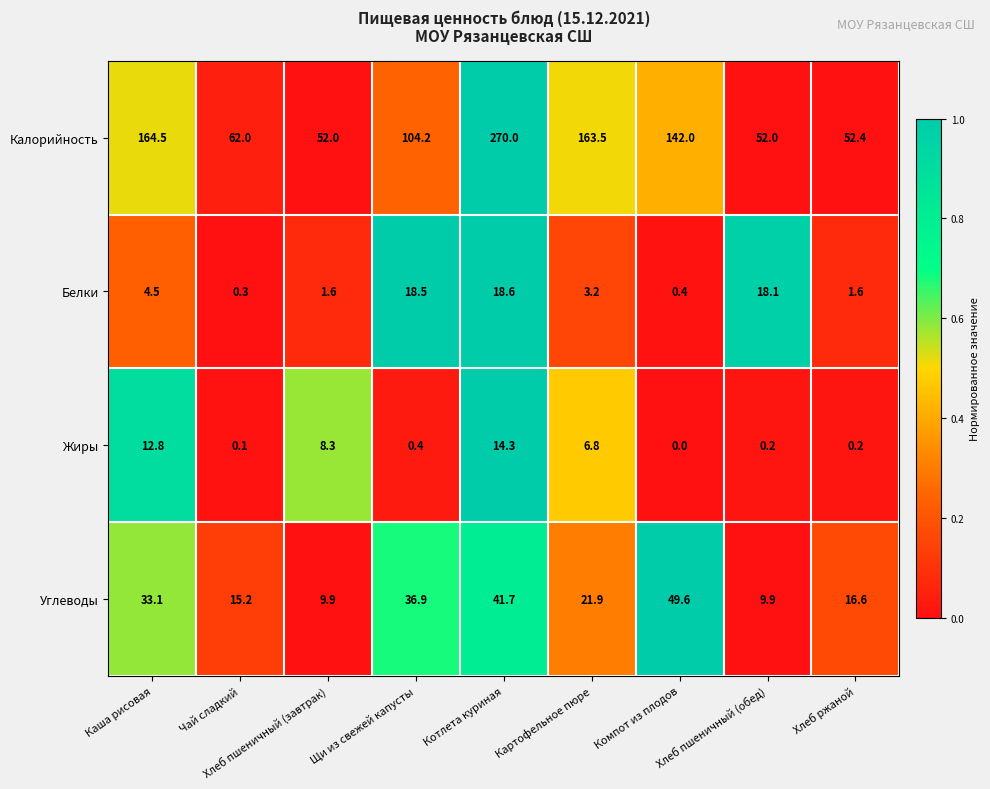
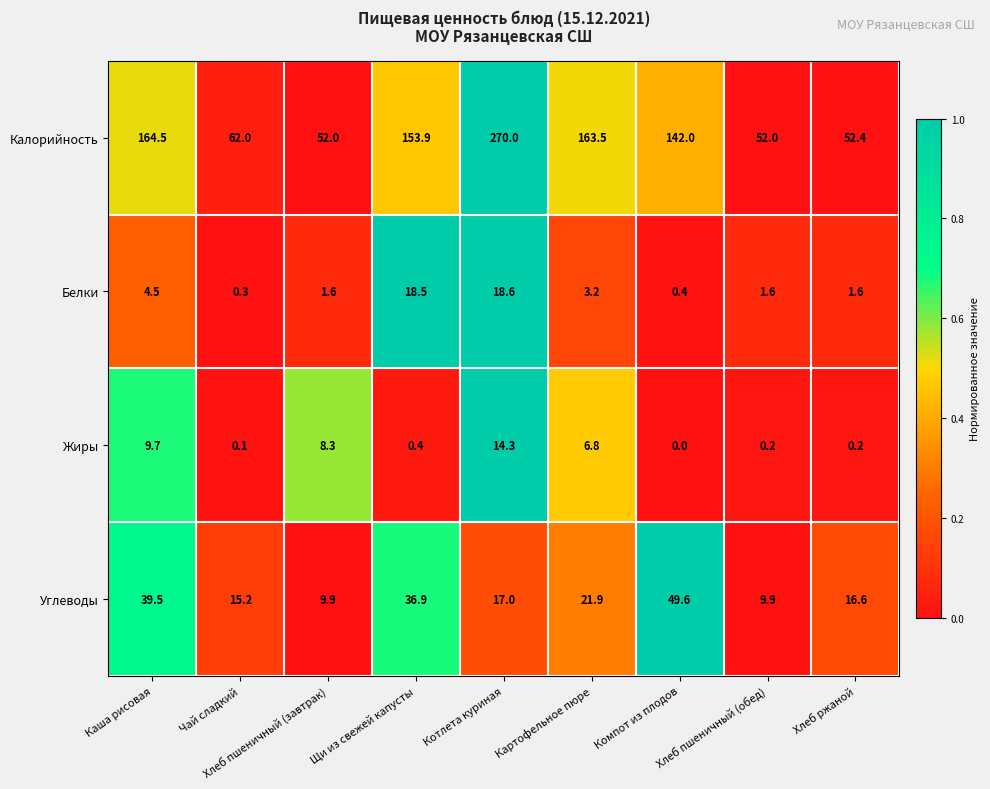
  {
    "Калорийность": {
      "Каша рисовая": 164.5,
      "Чай сладкий": 62.0,
      "Хлеб пшеничный (завтрак)": 52.0,
-     "Щи из свежей капусты": 104.2,
+     "Щи из свежей капусты": 153.9,
      "Котлета куриная": 270.0,
      "Картофельное пюре": 163.5,
      "Компот из плодов": 142.0,
      "Хлеб пшеничный (обед)": 52.0,
      "Хлеб ржаной": 52.4
    },
    "Белки": {
      "Каша рисовая": 4.5,
      "Чай сладкий": 0.3,
      "Хлеб пшеничный (завтрак)": 1.6,
      "Щи из свежей капусты": 18.5,
      "Котлета куриная": 18.6,
      "Картофельное пюре": 3.2,
      "Компот из плодов": 0.4,
-     "Хлеб пшеничный (обед)": 18.1,
+     "Хлеб пшеничный (обед)": 1.6,
      "Хлеб ржаной": 1.6
    },
    "Жиры": {
-     "Каша рисовая": 12.8,
+     "Каша рисовая": 9.7,
      "Чай сладкий": 0.1,
      "Хлеб пшеничный (завтрак)": 8.3,
      "Щи из свежей капусты": 0.4,
      "Котлета куриная": 14.3,
      "Картофельное пюре": 6.8,
      "Компот из плодов": 0.0,
      "Хлеб пшеничный (обед)": 0.2,
      "Хлеб ржаной": 0.2
    },
    "Углеводы": {
-     "Каша рисовая": 33.1,
+     "Каша рисовая": 39.5,
      "Чай сладкий": 15.2,
      "Хлеб пшеничный (завтрак)": 9.9,
      "Щи из свежей капусты": 36.9,
-     "Котлета куриная": 41.7,
+     "Котлета куриная": 17.0,
      "Картофельное пюре": 21.9,
      "Компот из плодов": 49.6,
      "Хлеб пшеничный (обед)": 9.9,
      "Хлеб ржаной": 16.6
    }
  }
